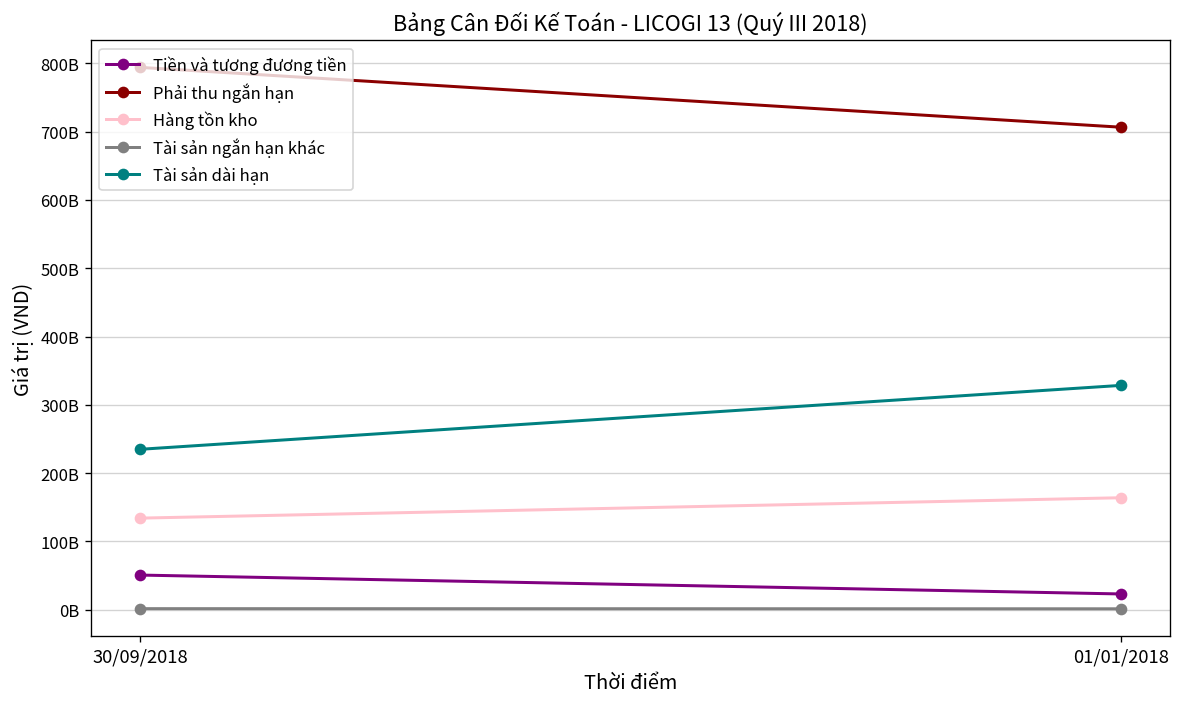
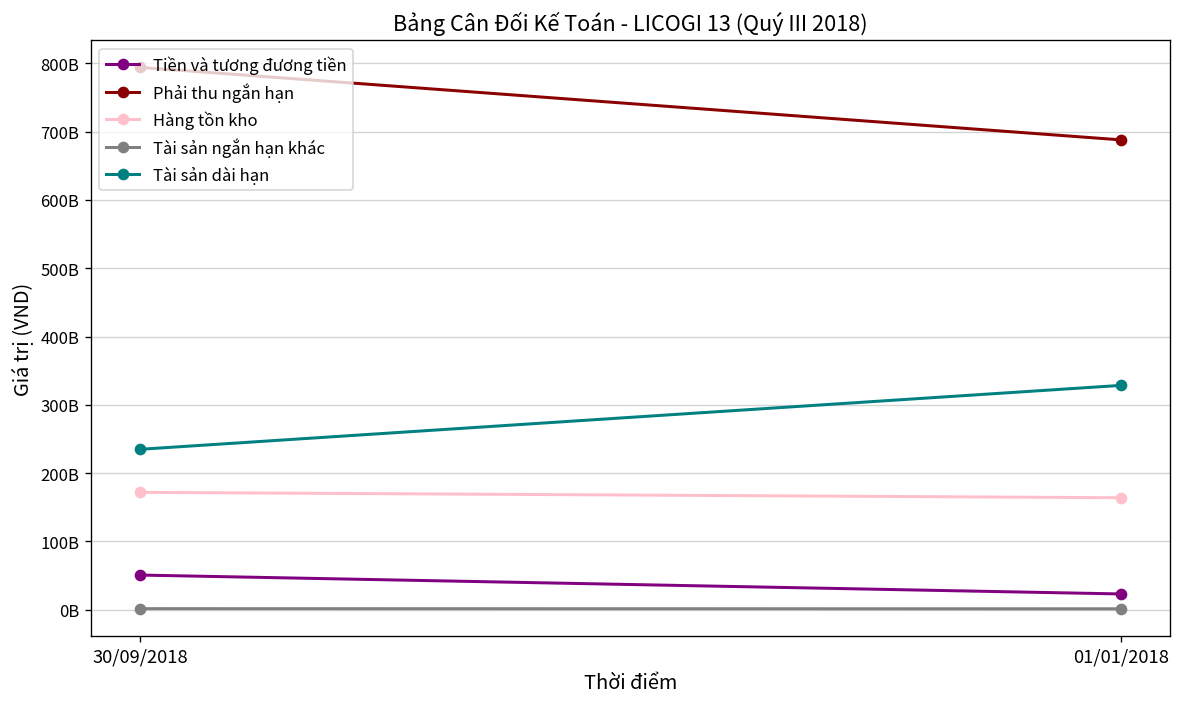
  {
    "Tiền và tương đương tiền": {
      "30/09/2018": 50000000000,
      "01/01/2018": 20000000000
    },
    "Phải thu ngắn hạn": {
-     "01/01/2018": 710000000000
+     "01/01/2018": 690000000000
    },
    "Hàng tồn kho": {
-     "30/09/2018": 130000000000,
+     "30/09/2018": 170000000000,
      "01/01/2018": 160000000000
    },
    "Tài sản ngắn hạn khác": {
      "30/09/2018": 0,
      "01/01/2018": 0
    },
    "Tài sản dài hạn": {
      "30/09/2018": 230000000000,
      "01/01/2018": 330000000000
    }
  }
